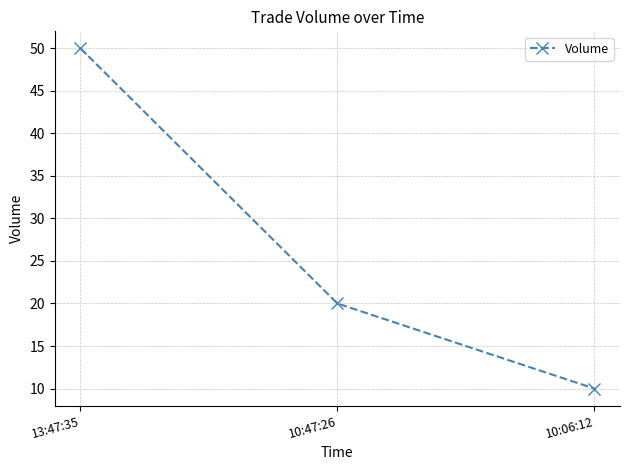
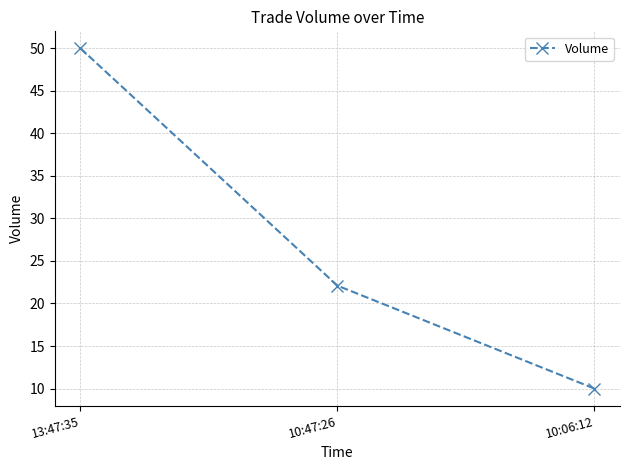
  {
    "13:47:35": 50,
-   "10:47:26": 20,
+   "10:47:26": 22,
    "10:06:12": 10
  }
